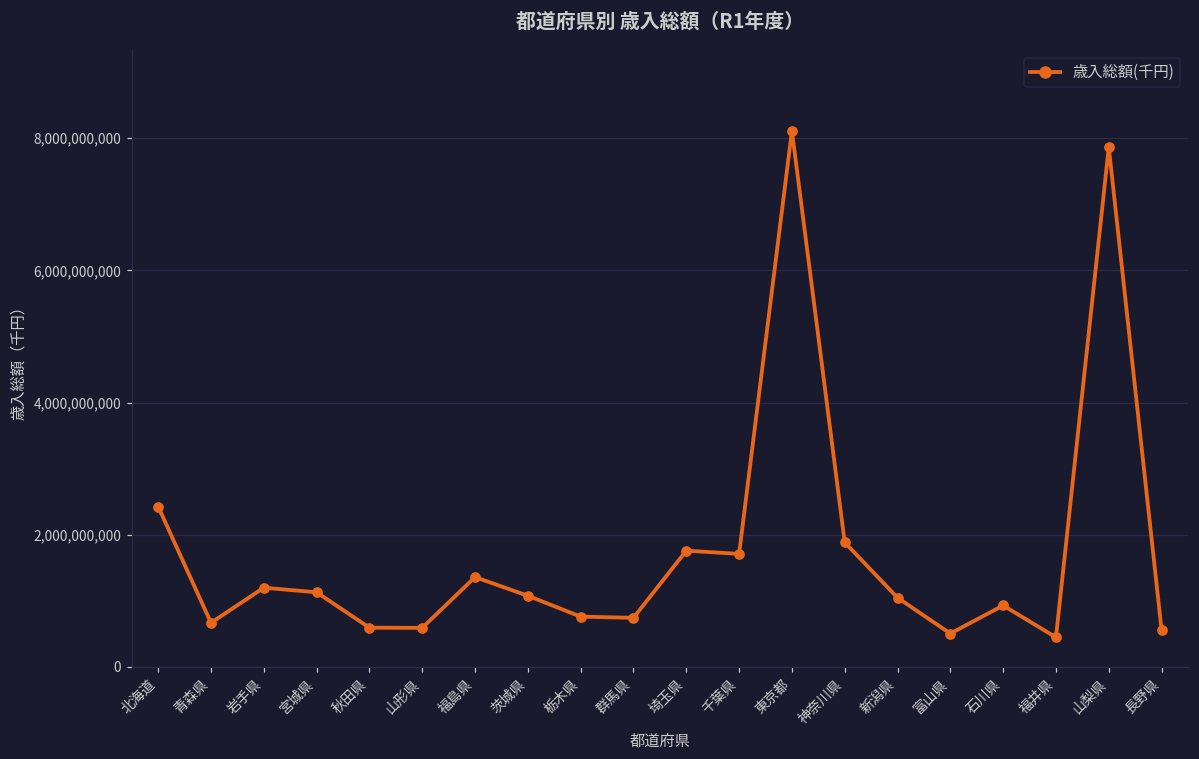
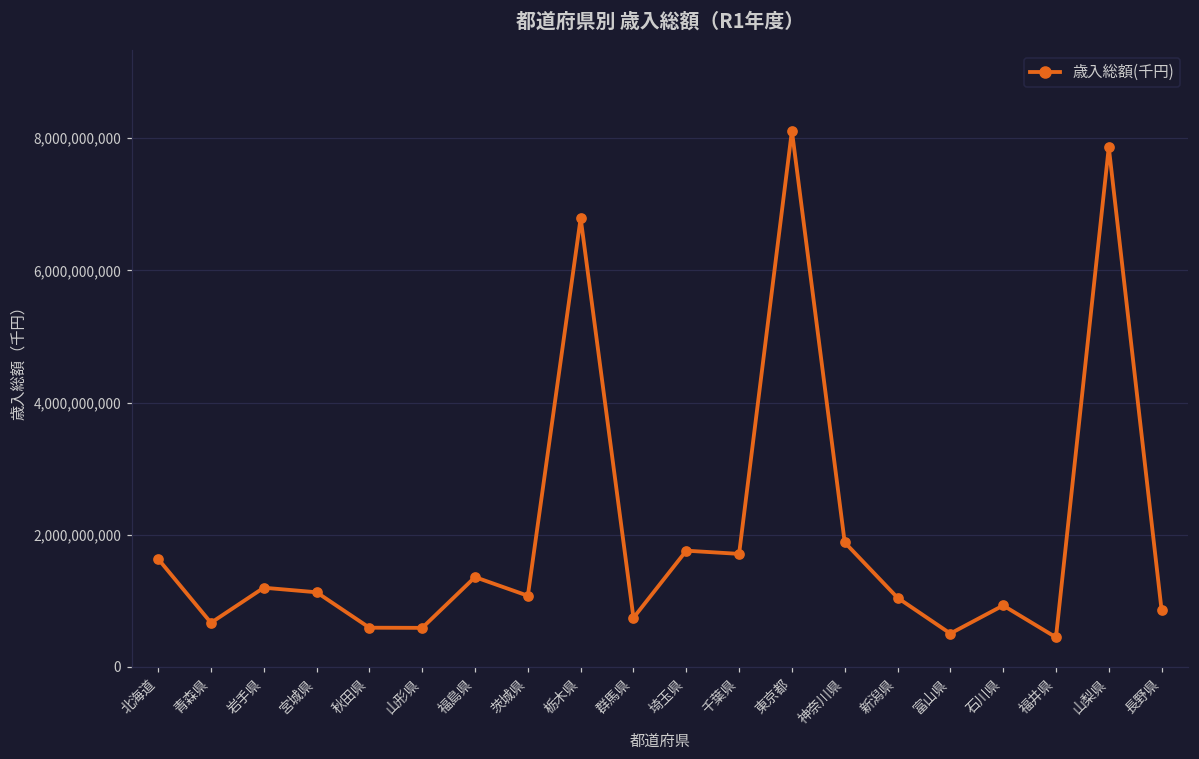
  {
-   "北海道": "2,400,000,000",
+   "北海道": "1,600,000,000",
    "青森県": "700,000,000",
    "岩手県": "1,200,000,000",
    "宮城県": "1,100,000,000",
    "秋田県": "600,000,000",
    "山形県": "600,000,000",
    "福島県": "1,400,000,000",
    "茨城県": "1,100,000,000",
-   "栃木県": "800,000,000",
+   "栃木県": "6,800,000,000",
    "群馬県": "700,000,000",
    "埼玉県": "1,800,000,000",
    "千葉県": "1,700,000,000",
    "東京都": "8,100,000,000",
    "神奈川県": "1,900,000,000",
    "新潟県": "1,000,000,000",
    "富山県": "500,000,000",
    "石川県": "900,000,000",
    "福井県": "400,000,000",
    "山梨県": "7,900,000,000",
-   "長野県": "600,000,000"
+   "長野県": "900,000,000"
  }
